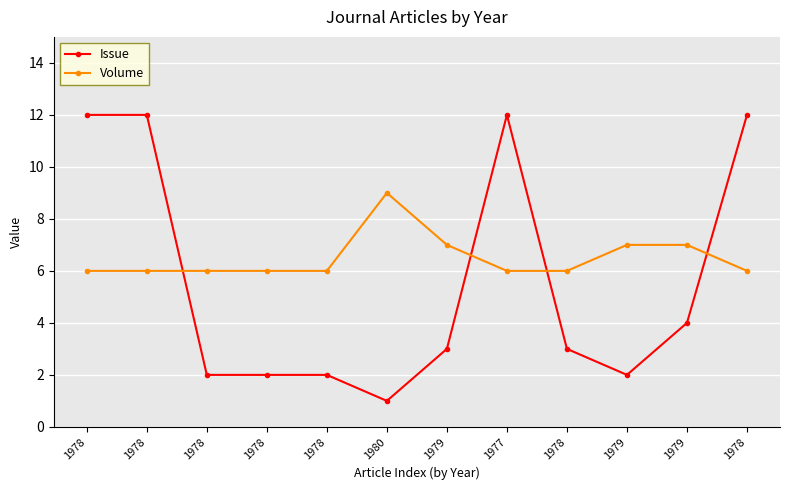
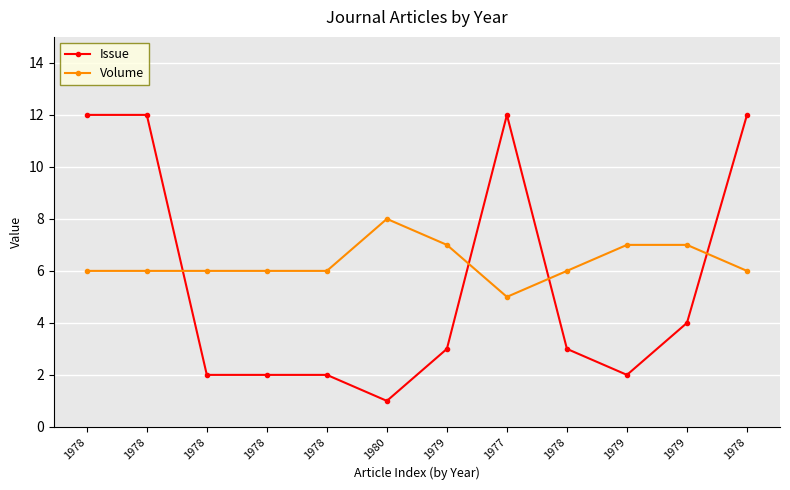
  {
    "Issue": {
      "1980": 1,
      "1977": 12
    },
    "Volume": {
-     "1980": 9,
-     "1977": 6
+     "1980": 8,
+     "1977": 5
    }
  }
